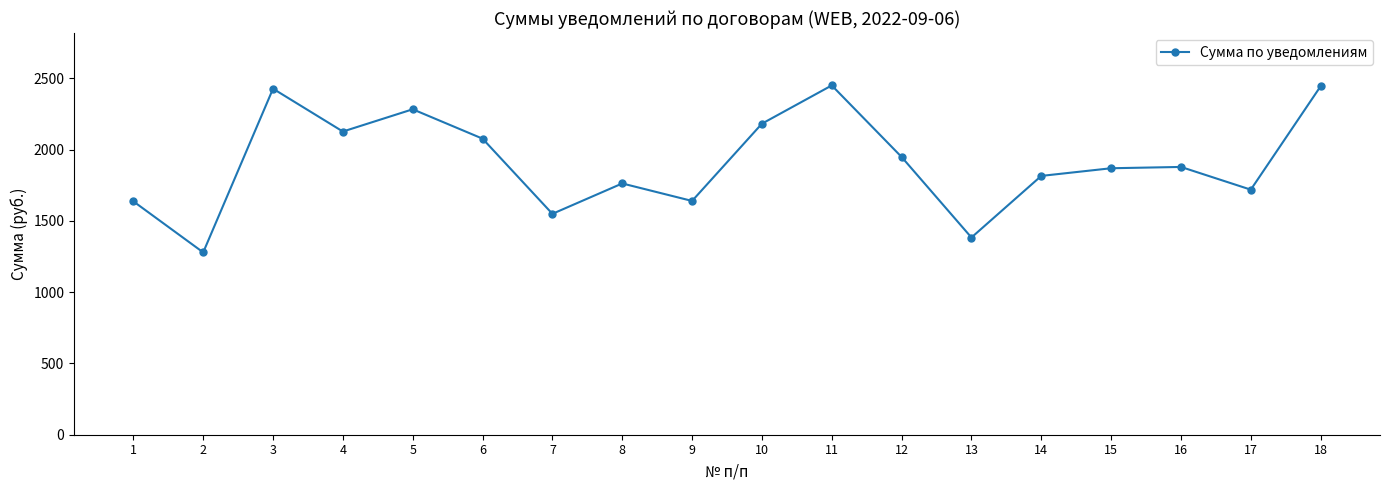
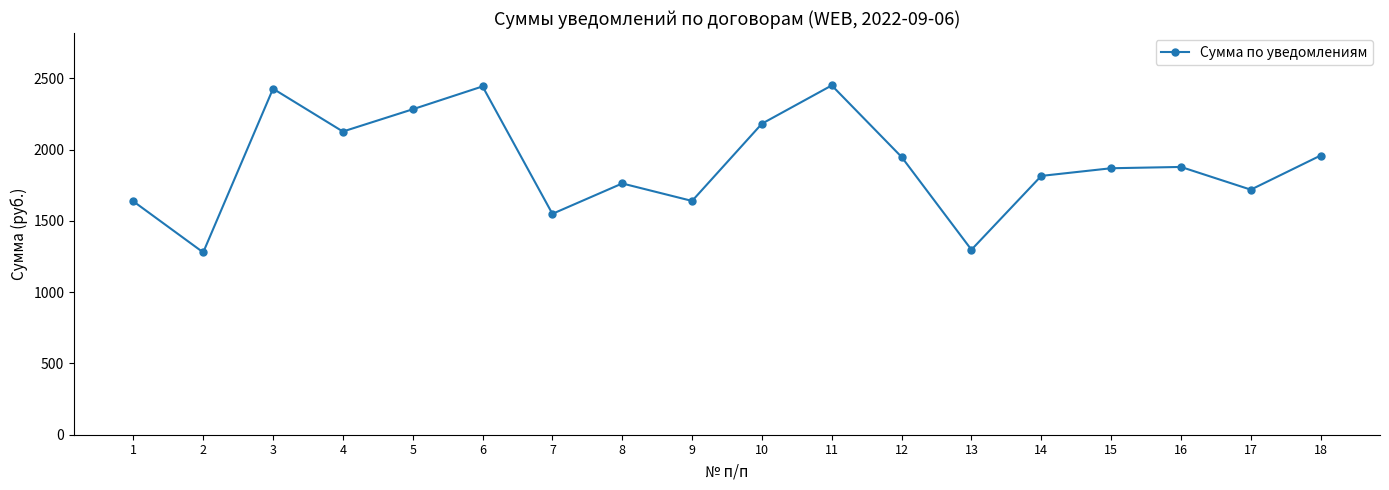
  {
    "1": 1640,
    "2": 1280,
    "3": 2430,
    "4": 2130,
    "5": 2280,
-   "6": 2080,
+   "6": 2440,
    "7": 1550,
    "8": 1760,
    "9": 1640,
    "10": 2180,
    "11": 2450,
    "12": 1950,
-   "13": 1380,
+   "13": 1300,
    "14": 1820,
    "15": 1870,
    "16": 1880,
    "17": 1720,
-   "18": 2450
+   "18": 1960
  }
